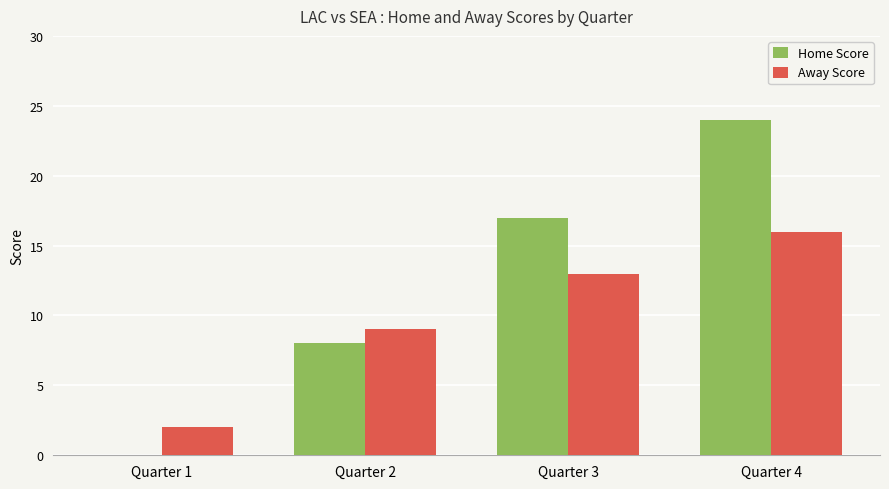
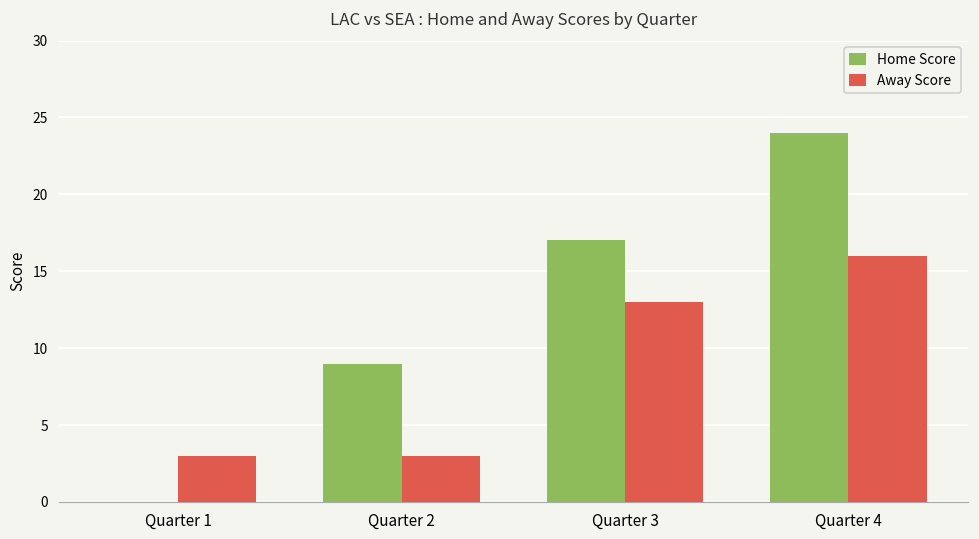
  {
    "Home Score": {
      "Quarter 1": 0,
-     "Quarter 2": 8,
+     "Quarter 2": 9,
      "Quarter 3": 17,
      "Quarter 4": 24
    },
    "Away Score": {
-     "Quarter 1": 2,
-     "Quarter 2": 9,
+     "Quarter 1": 3,
+     "Quarter 2": 3,
      "Quarter 3": 13,
      "Quarter 4": 16
    }
  }
